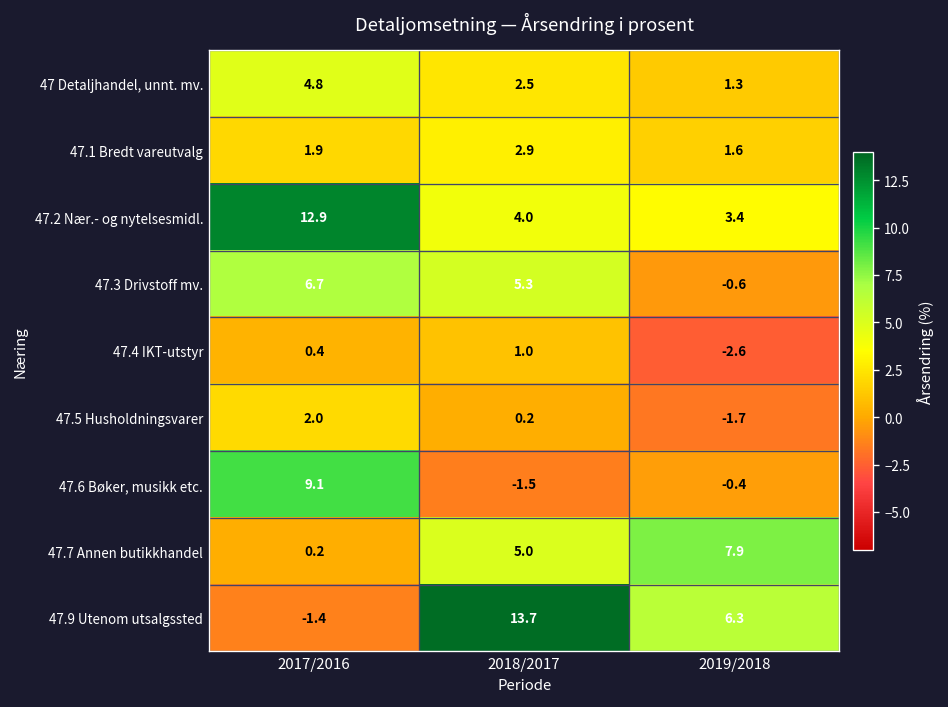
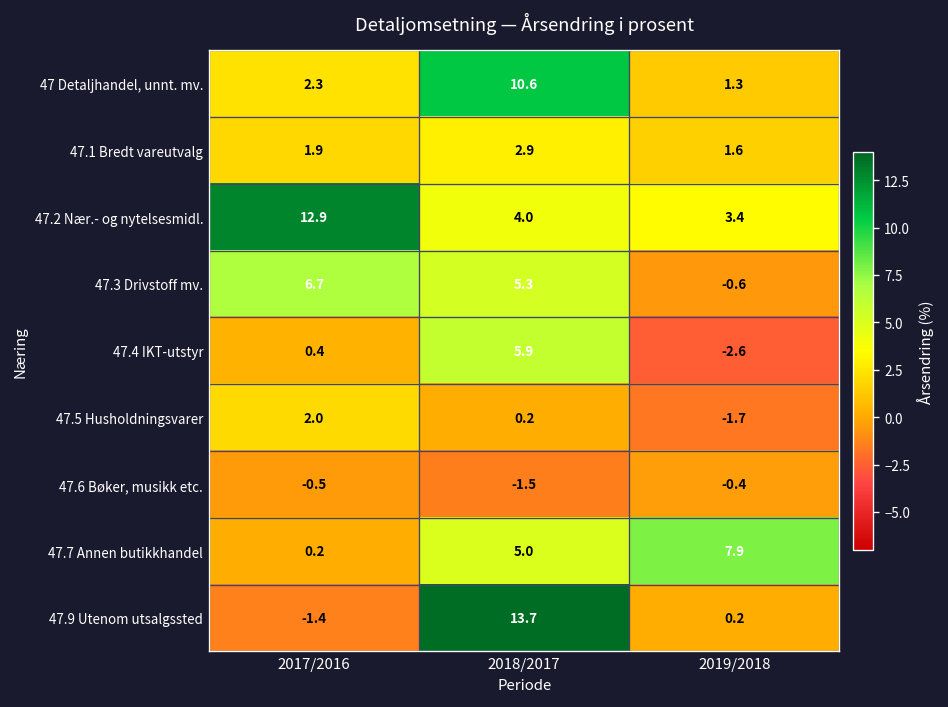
  {
    "47 Detaljhandel, unnt. mv.": {
-     "2017/2016": 4.8,
-     "2018/2017": 2.5,
+     "2017/2016": 2.3,
+     "2018/2017": 10.6,
      "2019/2018": 1.3
    },
    "47.1 Bredt vareutvalg": {
      "2017/2016": 1.9,
      "2018/2017": 2.9,
      "2019/2018": 1.6
    },
    "47.2 Nær.- og nytelsesmidl.": {
      "2017/2016": 12.9,
      "2018/2017": 4.0,
      "2019/2018": 3.4
    },
    "47.3 Drivstoff mv.": {
      "2017/2016": 6.7,
      "2018/2017": 5.3,
      "2019/2018": -0.6
    },
    "47.4 IKT-utstyr": {
      "2017/2016": 0.4,
-     "2018/2017": 1.0,
+     "2018/2017": 5.9,
      "2019/2018": -2.6
    },
    "47.5 Husholdningsvarer": {
      "2017/2016": 2.0,
      "2018/2017": 0.2,
      "2019/2018": -1.7
    },
    "47.6 Bøker, musikk etc.": {
-     "2017/2016": 9.1,
+     "2017/2016": -0.5,
      "2018/2017": -1.5,
      "2019/2018": -0.4
    },
    "47.7 Annen butikkhandel": {
      "2017/2016": 0.2,
      "2018/2017": 5.0,
      "2019/2018": 7.9
    },
    "47.9 Utenom utsalgssted": {
      "2017/2016": -1.4,
      "2018/2017": 13.7,
-     "2019/2018": 6.3
+     "2019/2018": 0.2
    }
  }
